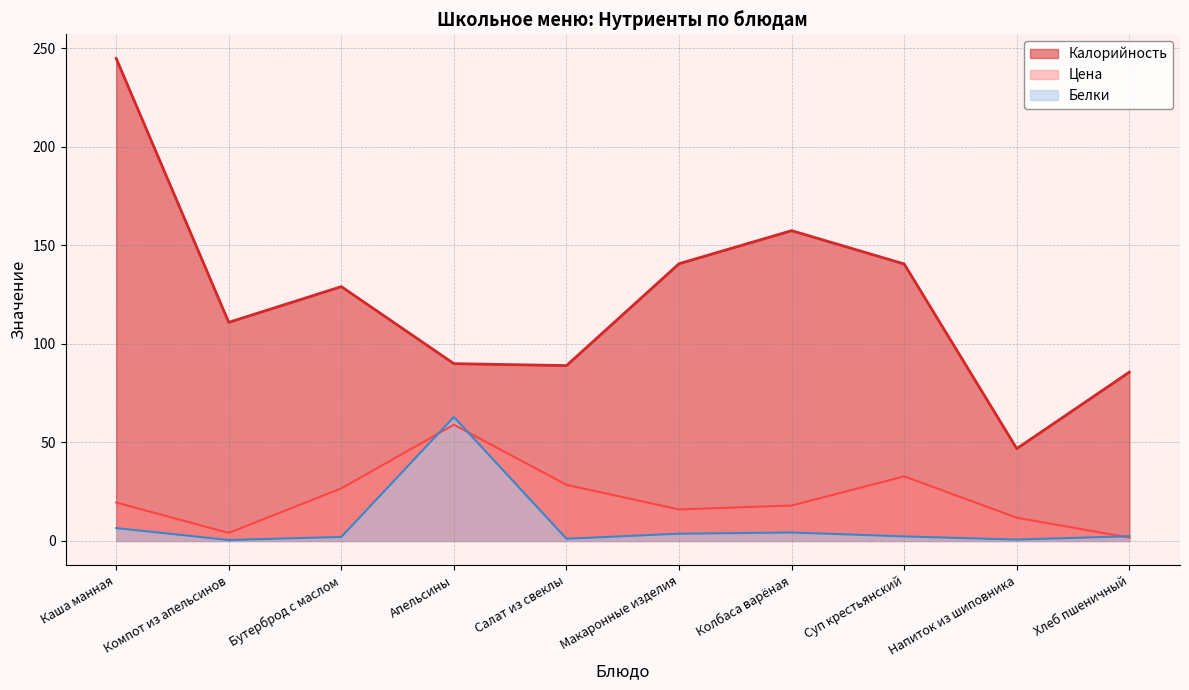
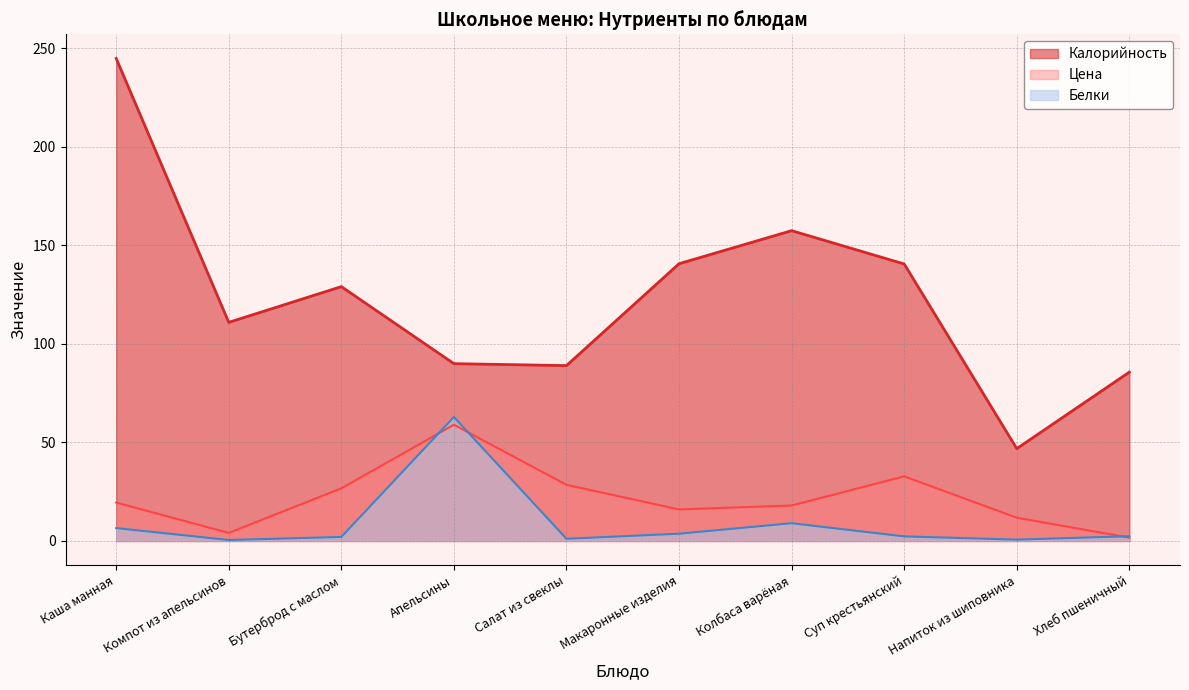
  {
    "Калорийность": {
      "Каша манная": 245,
      "Компот из апельсинов": 111,
      "Бутерброд с маслом": 129,
      "Апельсины": 90,
      "Салат из свеклы": 89,
      "Макаронные изделия": 141,
      "Колбаса варёная": 158,
      "Суп крестьянский": 141,
      "Напиток из шиповника": 47,
      "Хлеб пшеничный": 86
    },
    "Цена": {
      "Каша манная": 20,
      "Компот из апельсинов": 4,
      "Бутерброд с маслом": 27,
      "Апельсины": 59,
      "Салат из свеклы": 29,
      "Макаронные изделия": 16,
      "Колбаса варёная": 18,
      "Суп крестьянский": 33,
      "Напиток из шиповника": 12
    },
    "Белки": {
      "Каша манная": 7,
      "Компот из апельсинов": 0,
      "Бутерброд с маслом": 2,
      "Апельсины": 63,
      "Салат из свеклы": 1,
      "Макаронные изделия": 4,
-     "Колбаса варёная": 4,
+     "Колбаса варёная": 9,
      "Суп крестьянский": 2,
      "Напиток из шиповника": 1
    }
  }
